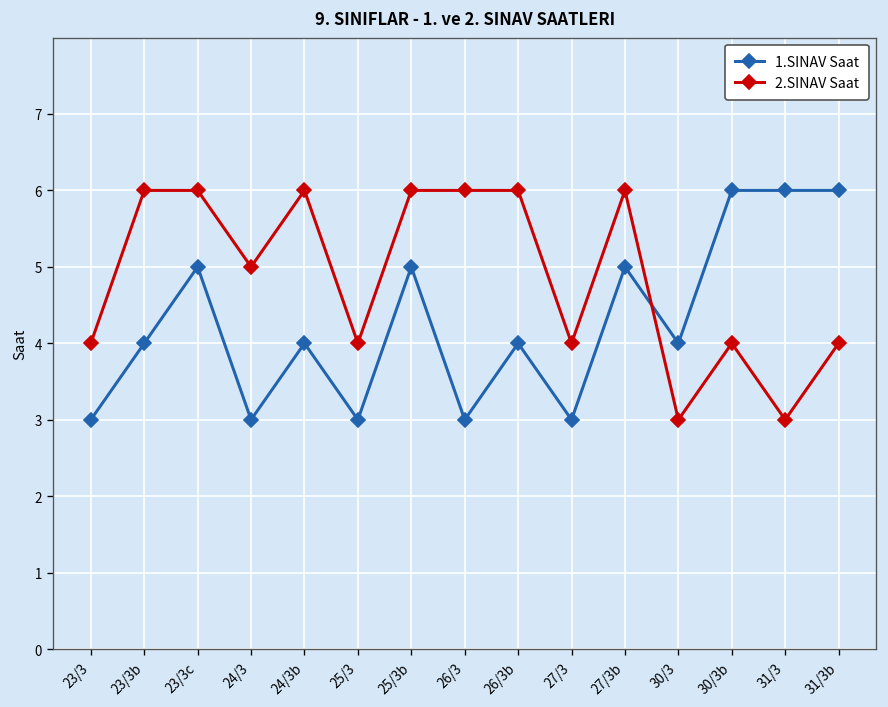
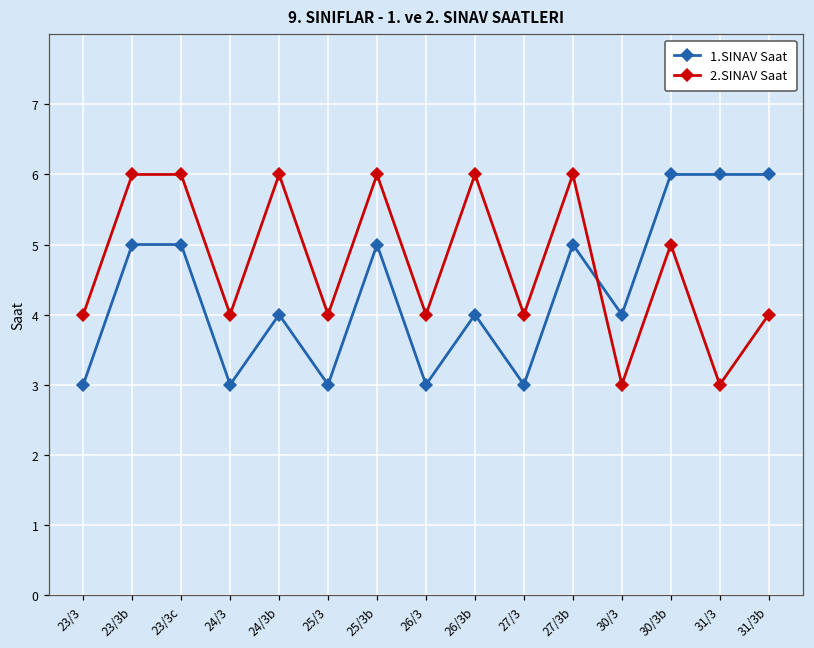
  {
    "1.SINAV Saat": {
      "23/3": 3,
-     "23/3b": 4,
+     "23/3b": 5,
      "23/3c": 5,
      "24/3": 3,
      "24/3b": 4,
      "25/3": 3,
      "25/3b": 5,
      "26/3": 3,
      "26/3b": 4,
      "27/3": 3,
      "27/3b": 5,
      "30/3": 4,
      "30/3b": 6,
      "31/3": 6,
      "31/3b": 6
    },
    "2.SINAV Saat": {
      "23/3": 4,
      "23/3b": 6,
      "23/3c": 6,
-     "24/3": 5,
+     "24/3": 4,
      "24/3b": 6,
      "25/3": 4,
      "25/3b": 6,
-     "26/3": 6,
+     "26/3": 4,
      "26/3b": 6,
      "27/3": 4,
      "27/3b": 6,
      "30/3": 3,
-     "30/3b": 4,
+     "30/3b": 5,
      "31/3": 3,
      "31/3b": 4
    }
  }
